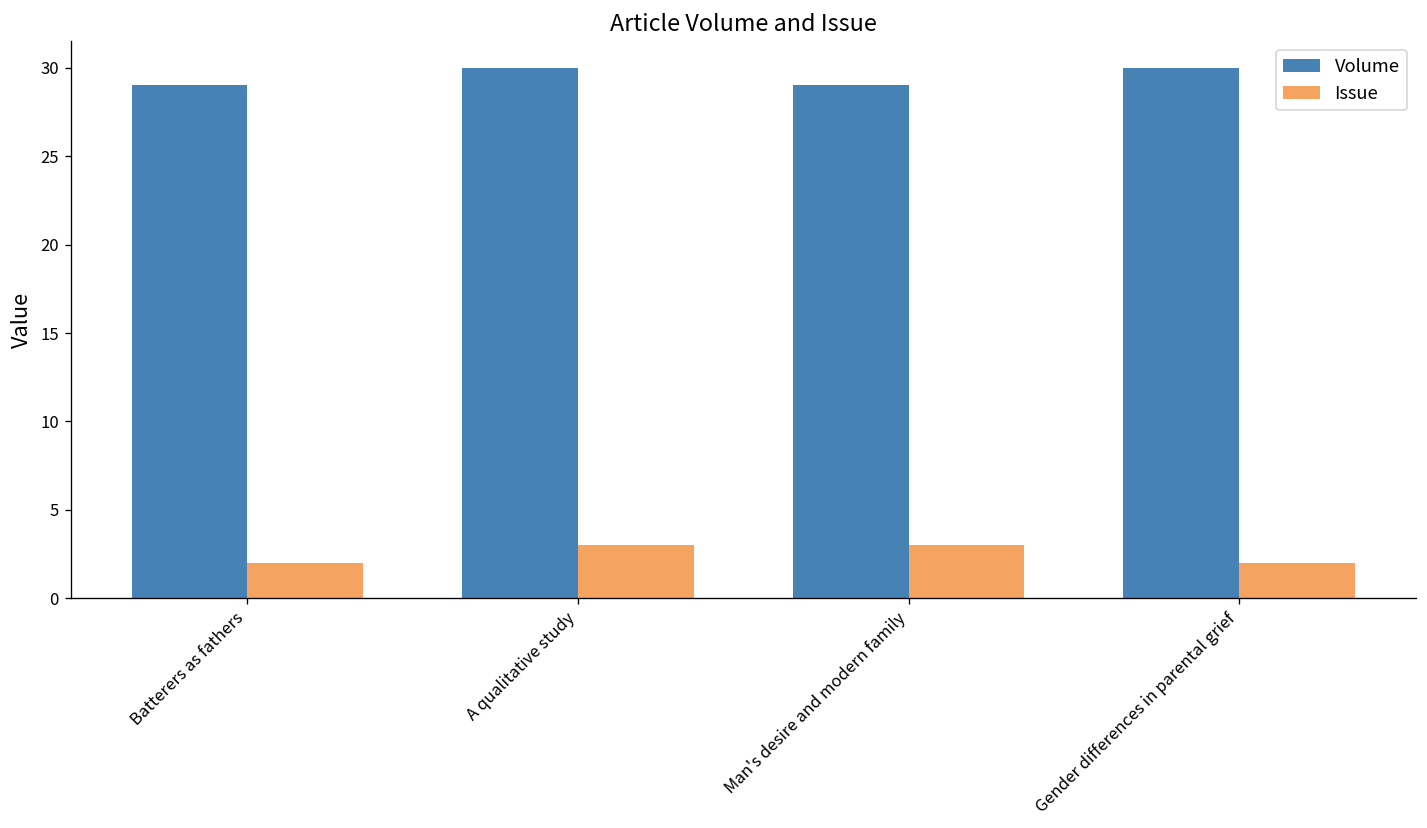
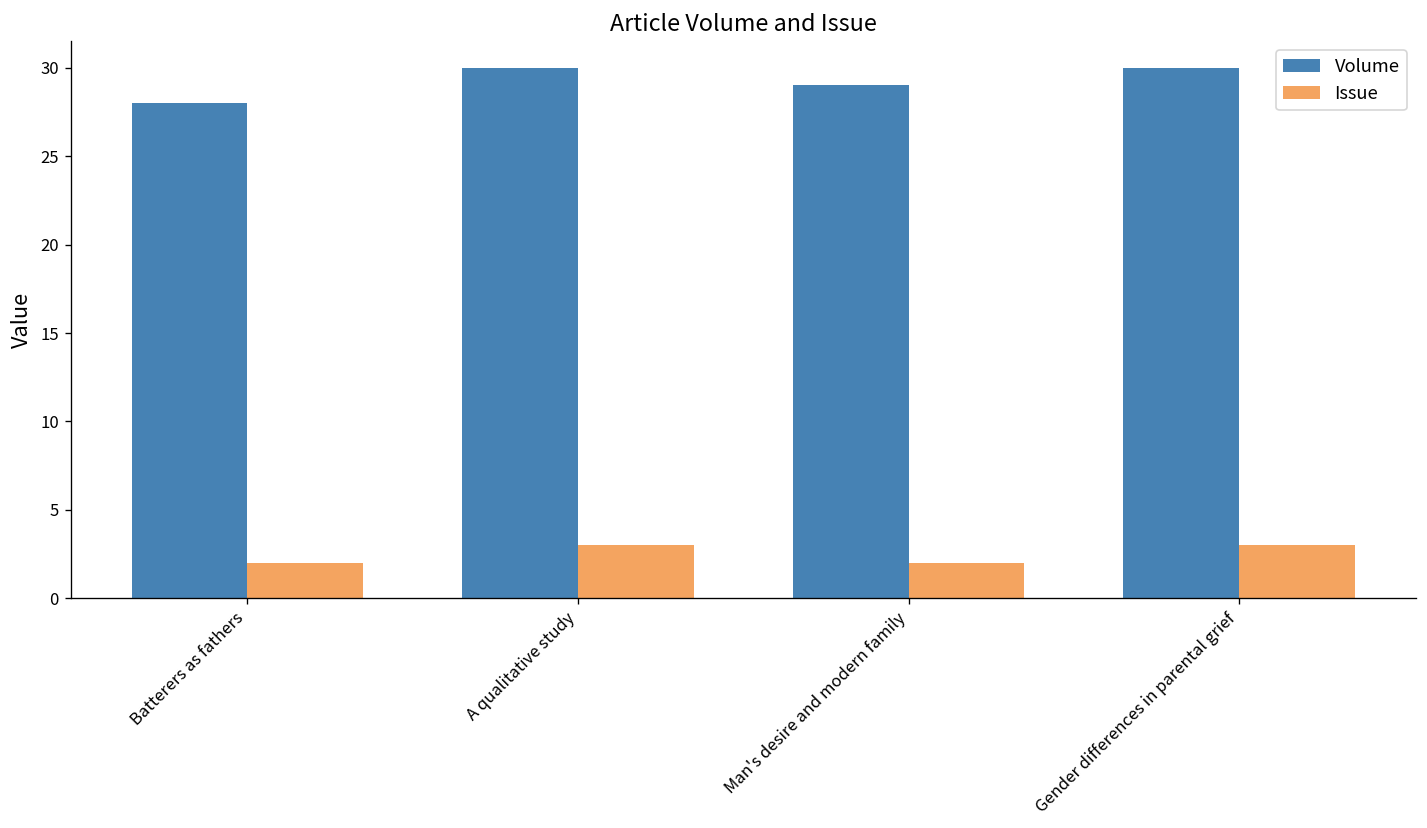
  {
    "Volume": {
-     "Batterers as fathers": 29,
+     "Batterers as fathers": 28,
      "A qualitative study": 30,
      "Man's desire and modern family": 29,
      "Gender differences in parental grief": 30
    },
    "Issue": {
      "Batterers as fathers": 2,
      "A qualitative study": 3,
-     "Man's desire and modern family": 3,
-     "Gender differences in parental grief": 2
+     "Man's desire and modern family": 2,
+     "Gender differences in parental grief": 3
    }
  }
